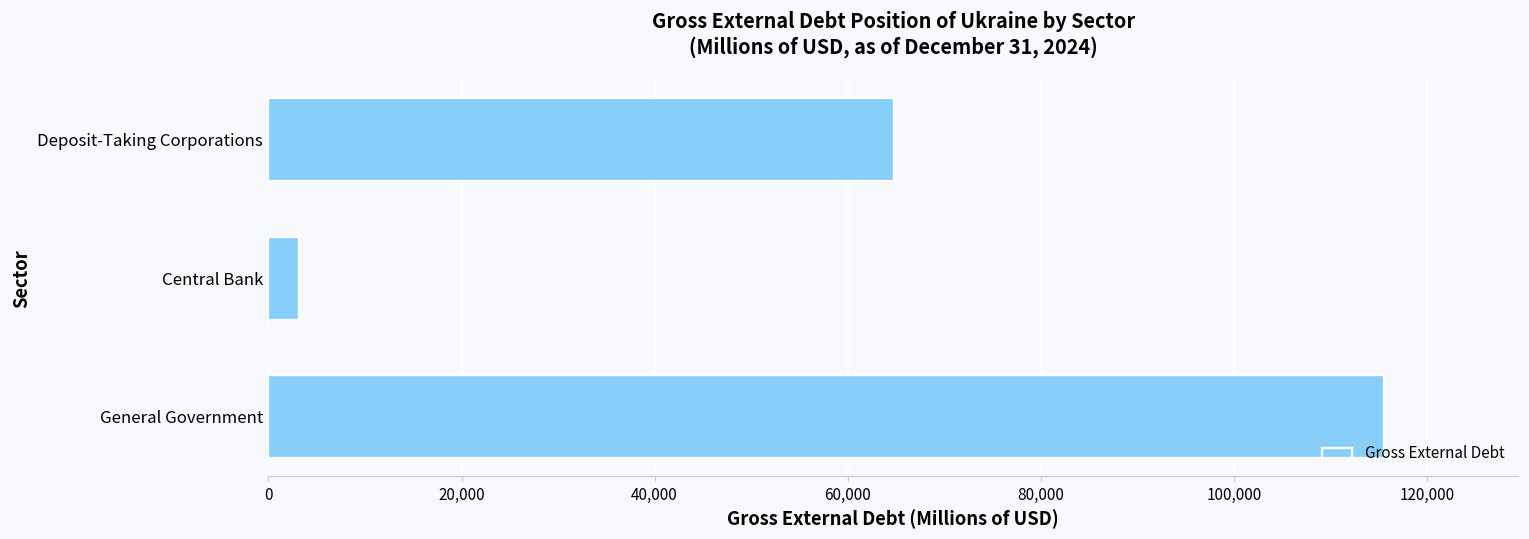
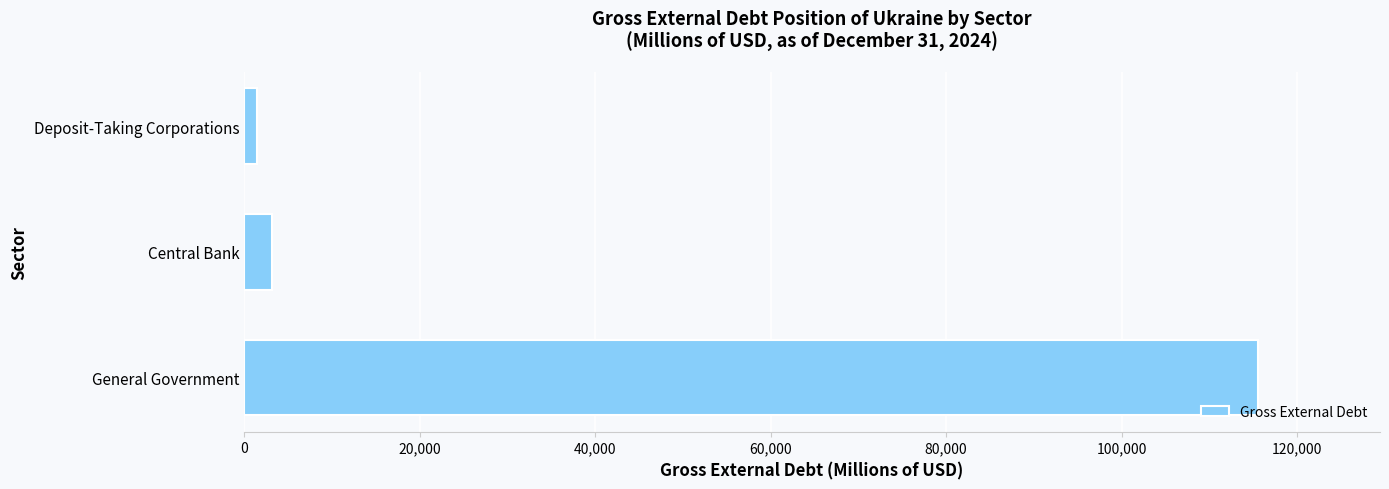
  {
-   "Deposit-Taking Corporations": "65,000",
+   "Deposit-Taking Corporations": "2,000",
    "Central Bank": "3,000",
    "General Government": "116,000"
  }
